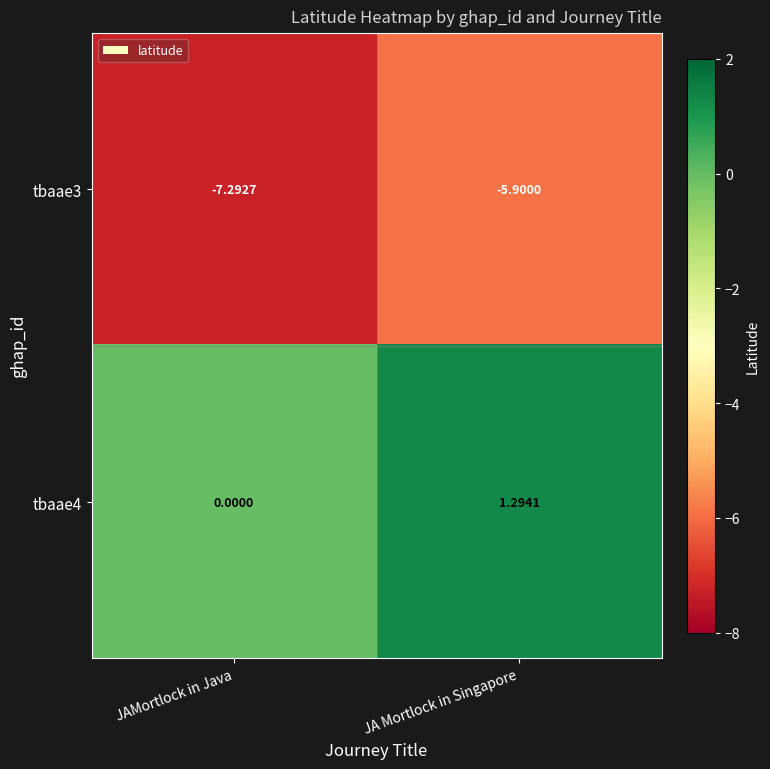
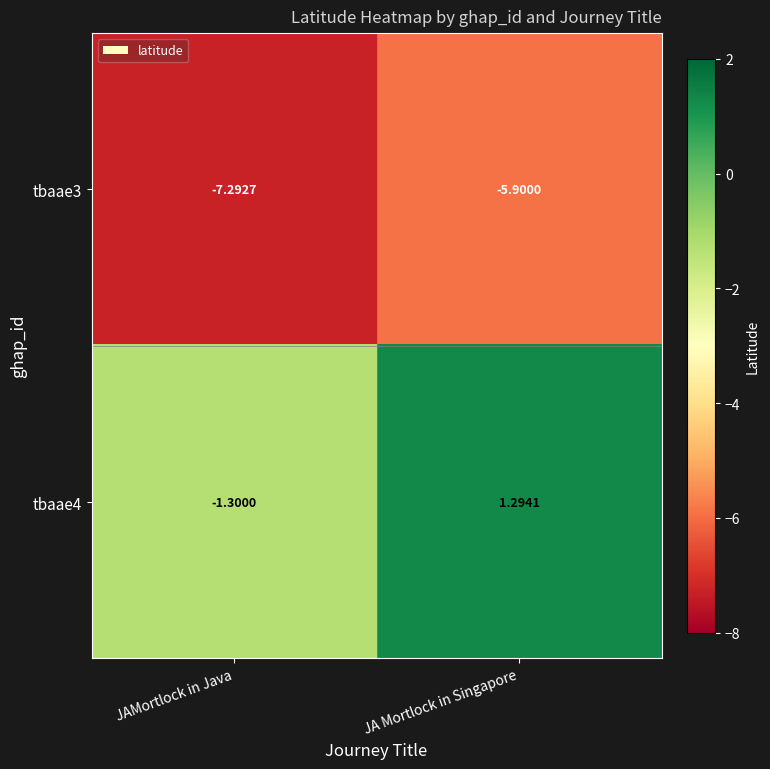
  {
    "tbaae3": {
      "JAMortlock in Java": -7.2927,
      "JA Mortlock in Singapore": -5.9000
    },
    "tbaae4": {
-     "JAMortlock in Java": 0.0000,
+     "JAMortlock in Java": -1.3000,
      "JA Mortlock in Singapore": 1.2941
    }
  }
